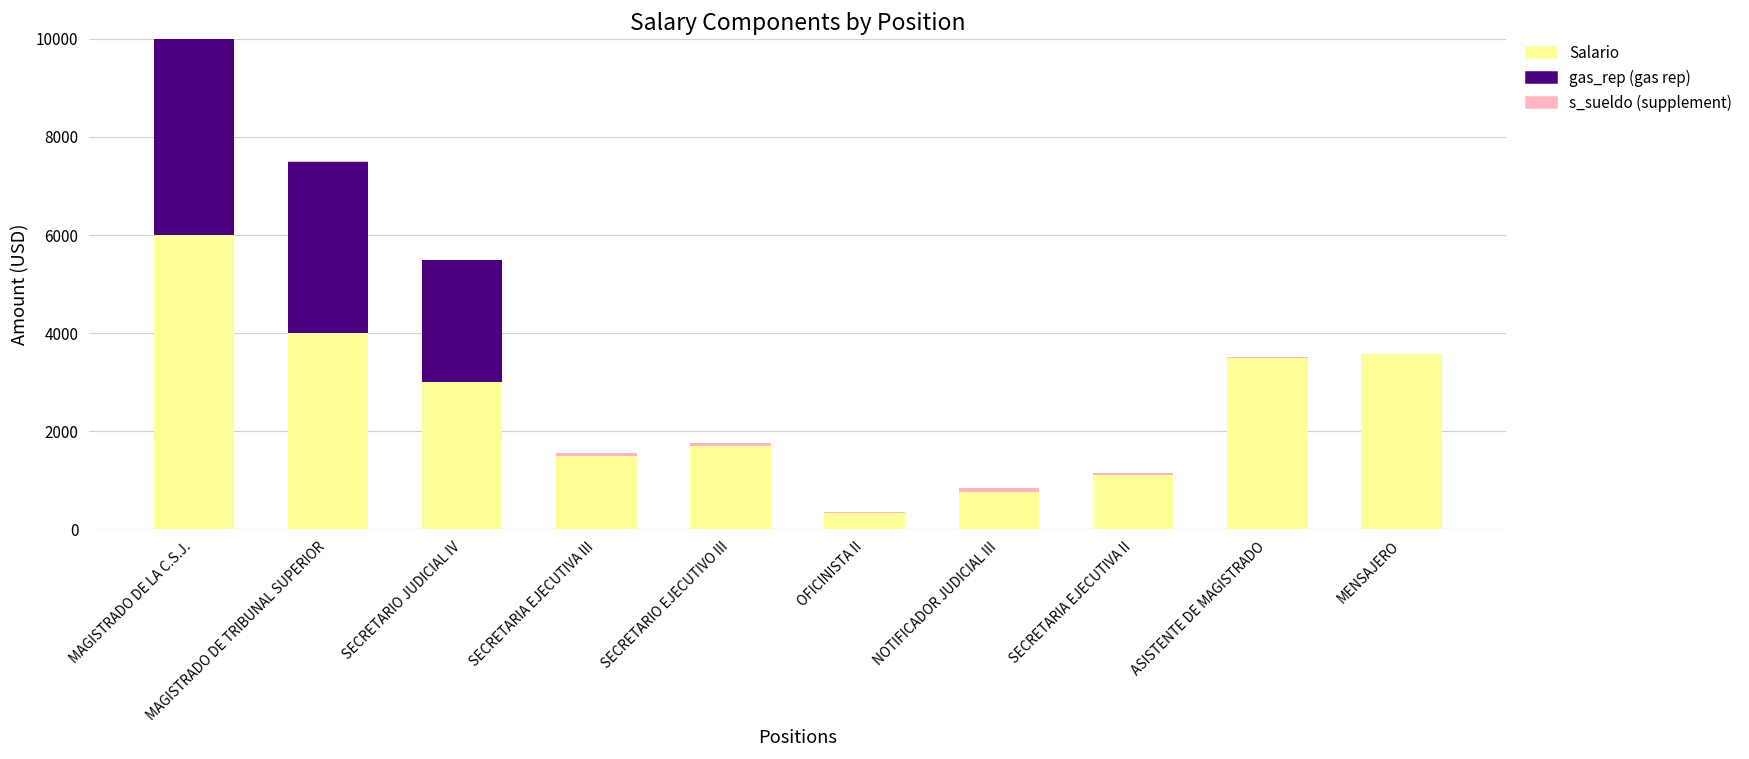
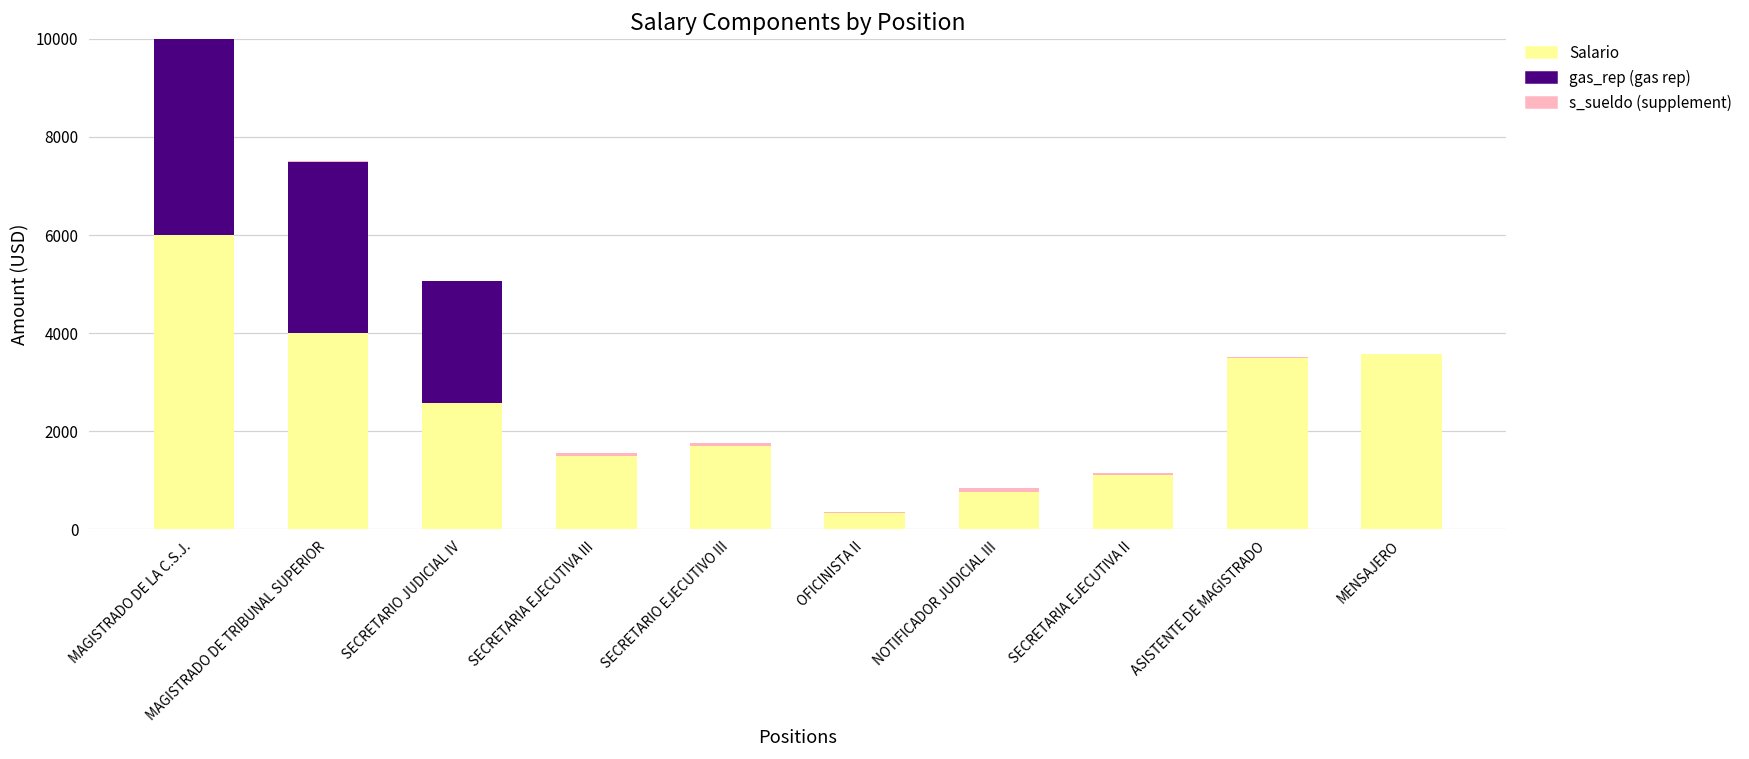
  {
    "Salario": {
      "MAGISTRADO DE LA C.S.J.": 6000,
      "MAGISTRADO DE TRIBUNAL SUPERIOR": 4000,
-     "SECRETARIO JUDICIAL IV": 3000,
+     "SECRETARIO JUDICIAL IV": 2600,
      "SECRETARIA EJECUTIVA III": 1500,
      "SECRETARIO EJECUTIVO III": 1700,
      "OFICINISTA II": 300,
      "NOTIFICADOR JUDICIAL III": 800,
      "SECRETARIA EJECUTIVA II": 1100,
      "ASISTENTE DE MAGISTRADO": 3500,
      "MENSAJERO": 3600
    }
  }
